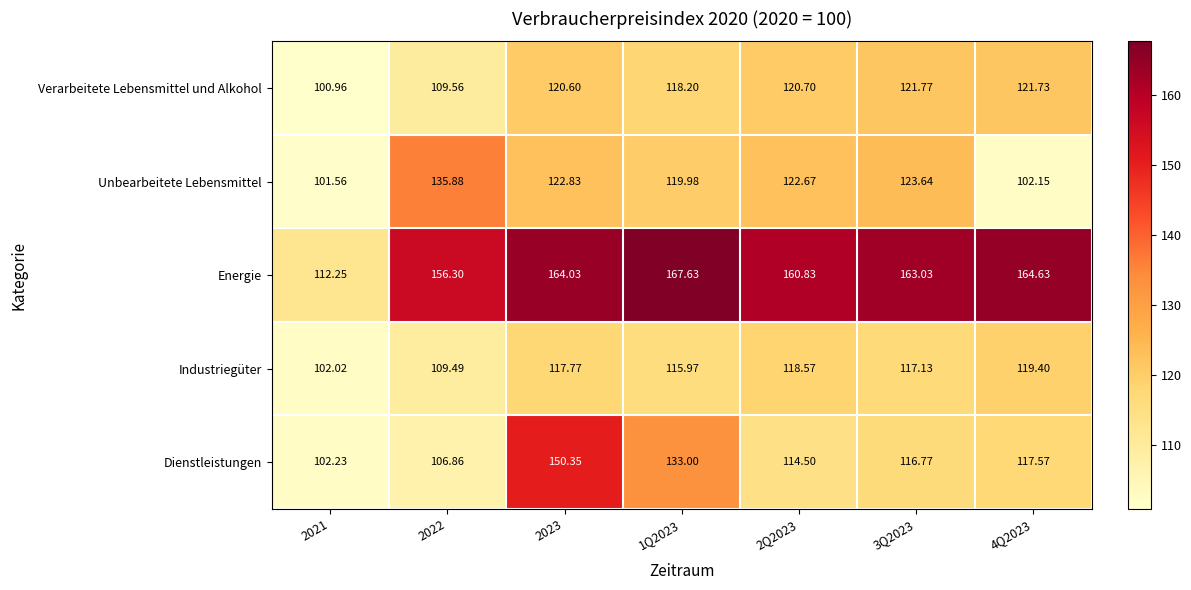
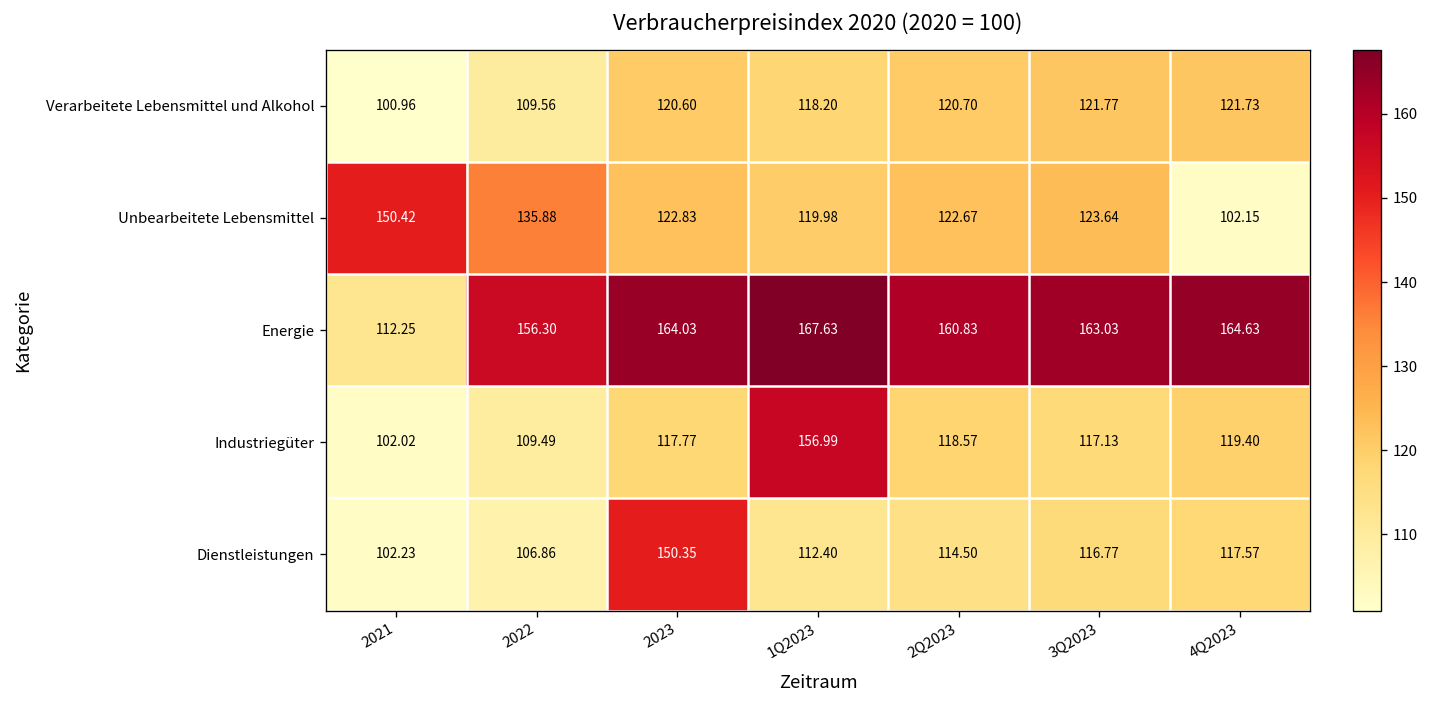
  {
    "Verarbeitete Lebensmittel und Alkohol": {
      "2021": 100.96,
      "2022": 109.56,
      "2023": 120.60,
      "1Q2023": 118.20,
      "2Q2023": 120.70,
      "3Q2023": 121.77,
      "4Q2023": 121.73
    },
    "Unbearbeitete Lebensmittel": {
-     "2021": 101.56,
+     "2021": 150.42,
      "2022": 135.88,
      "2023": 122.83,
      "1Q2023": 119.98,
      "2Q2023": 122.67,
      "3Q2023": 123.64,
      "4Q2023": 102.15
    },
    "Energie": {
      "2021": 112.25,
      "2022": 156.30,
      "2023": 164.03,
      "1Q2023": 167.63,
      "2Q2023": 160.83,
      "3Q2023": 163.03,
      "4Q2023": 164.63
    },
    "Industriegüter": {
      "2021": 102.02,
      "2022": 109.49,
      "2023": 117.77,
-     "1Q2023": 115.97,
+     "1Q2023": 156.99,
      "2Q2023": 118.57,
      "3Q2023": 117.13,
      "4Q2023": 119.40
    },
    "Dienstleistungen": {
      "2021": 102.23,
      "2022": 106.86,
      "2023": 150.35,
-     "1Q2023": 133.00,
+     "1Q2023": 112.40,
      "2Q2023": 114.50,
      "3Q2023": 116.77,
      "4Q2023": 117.57
    }
  }
